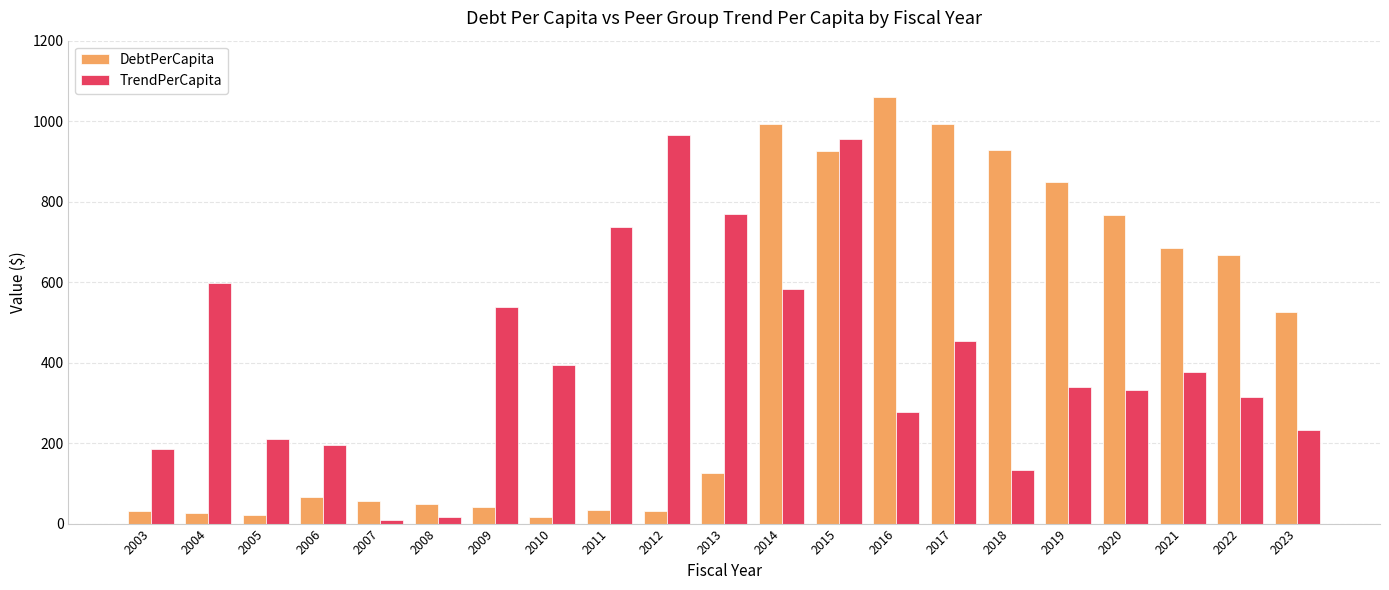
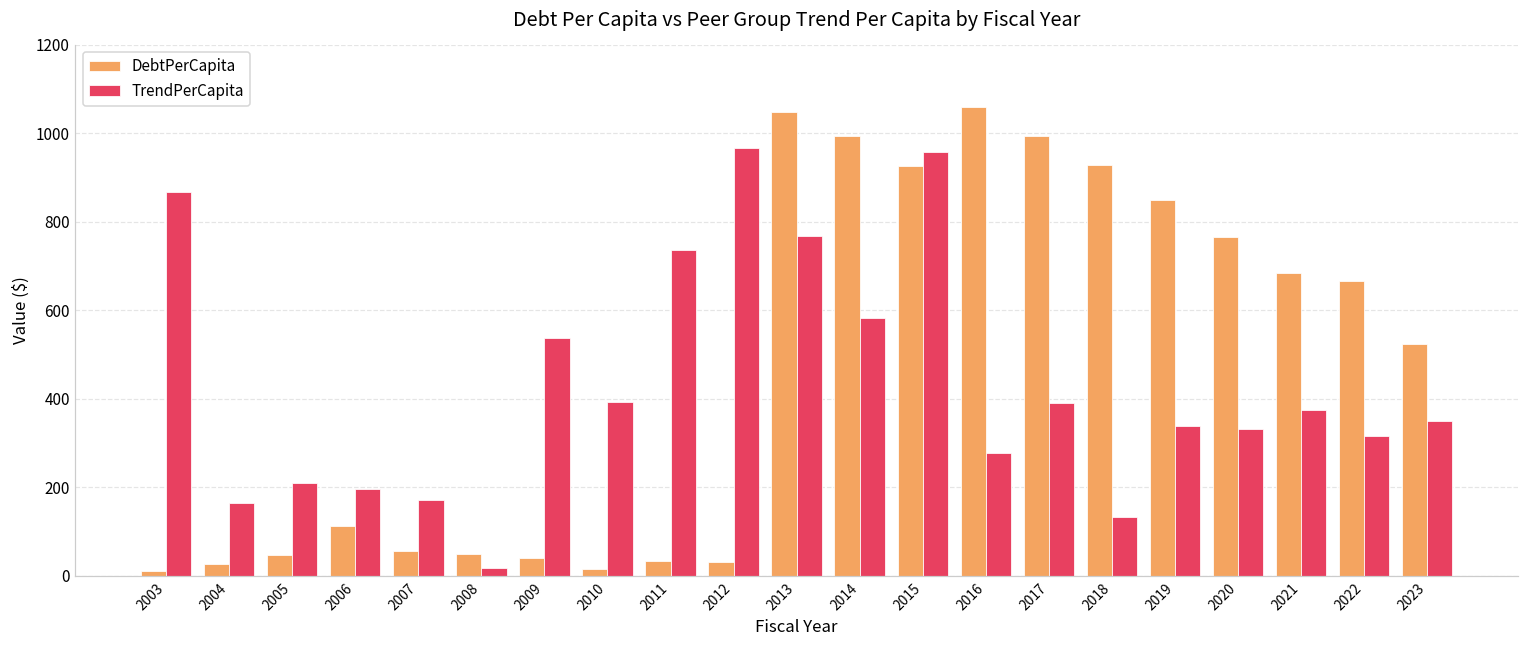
  {
    "DebtPerCapita": {
-     "2003": 30,
+     "2003": 10,
      "2004": 30,
-     "2005": 20,
-     "2006": 60,
+     "2005": 50,
+     "2006": 110,
      "2007": 60,
      "2008": 50,
      "2009": 40,
      "2010": 20,
      "2011": 30,
      "2012": 30,
-     "2013": 130,
+     "2013": 1050,
      "2014": 990,
      "2015": 930,
      "2016": 1060,
      "2017": 990,
      "2018": 930,
      "2019": 850,
      "2020": 770,
      "2021": 680,
      "2022": 670,
      "2023": 520
    },
    "TrendPerCapita": {
-     "2003": 180,
-     "2004": 600,
+     "2003": 870,
+     "2004": 170,
      "2005": 210,
      "2006": 200,
-     "2007": 10,
+     "2007": 170,
      "2008": 20,
      "2009": 540,
      "2010": 390,
      "2011": 740,
      "2012": 970,
      "2013": 770,
      "2014": 580,
      "2015": 960,
      "2016": 280,
-     "2017": 450,
+     "2017": 390,
      "2018": 130,
      "2019": 340,
      "2020": 330,
      "2021": 380,
      "2022": 320,
-     "2023": 230
+     "2023": 350
    }
  }
